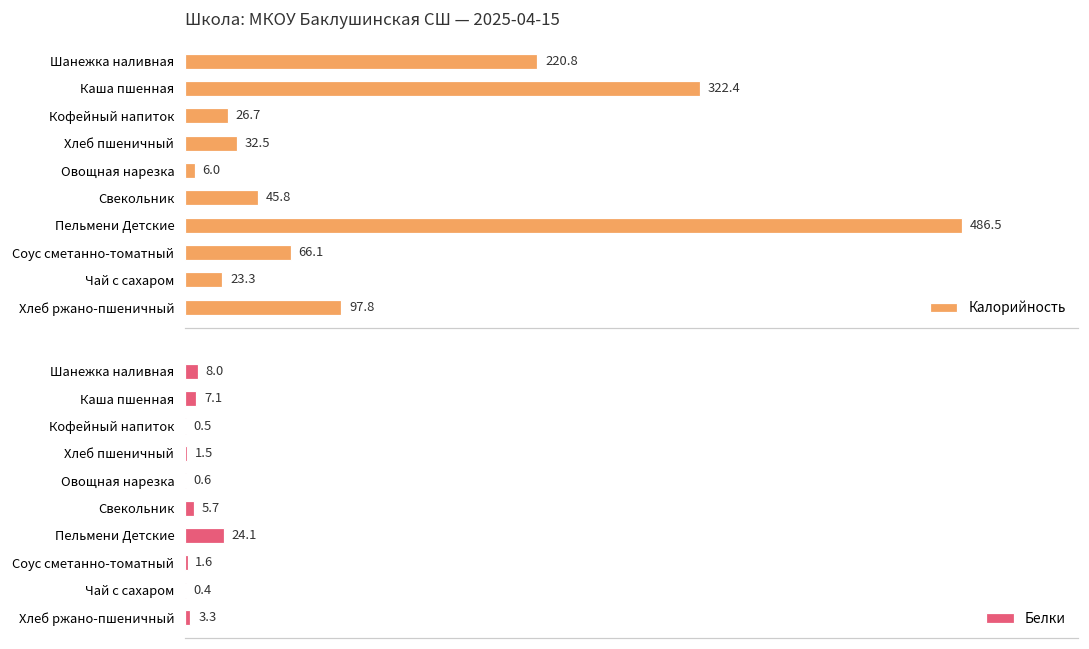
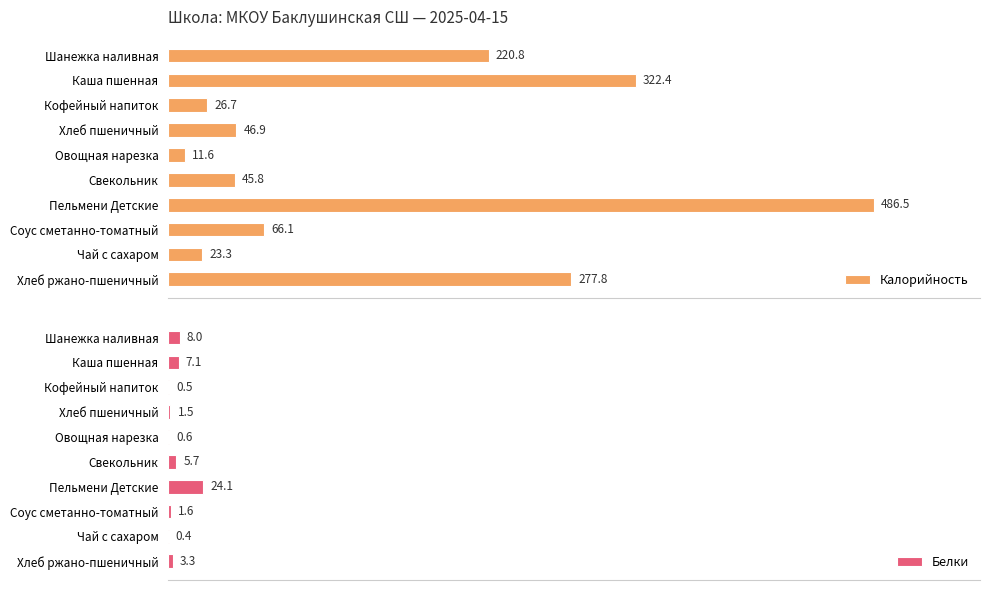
  {
    "Школа: МКОУ Баклушинская СШ — 2025-04-15": {
      "Шанежка наливная": 220.8,
      "Каша пшенная": 322.4,
      "Кофейный напиток": 26.7,
-     "Хлеб пшеничный": 32.5,
-     "Овощная нарезка": 6.0,
+     "Хлеб пшеничный": 46.9,
+     "Овощная нарезка": 11.6,
      "Свекольник": 45.8,
      "Пельмени Детские": 486.5,
      "Соус сметанно-томатный": 66.1,
      "Чай с сахаром": 23.3,
-     "Хлеб ржано-пшеничный": 97.8
+     "Хлеб ржано-пшеничный": 277.8
    }
  }
